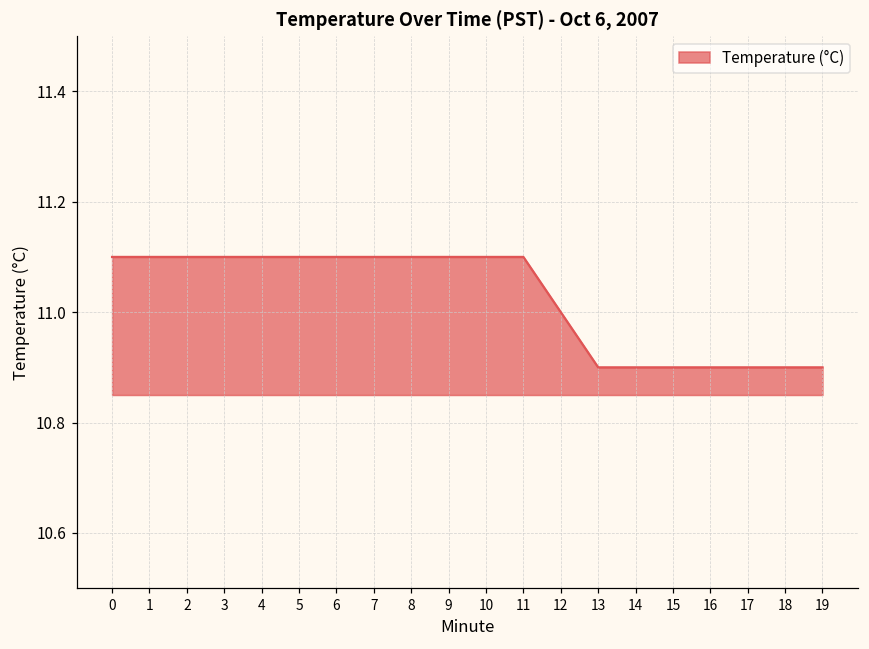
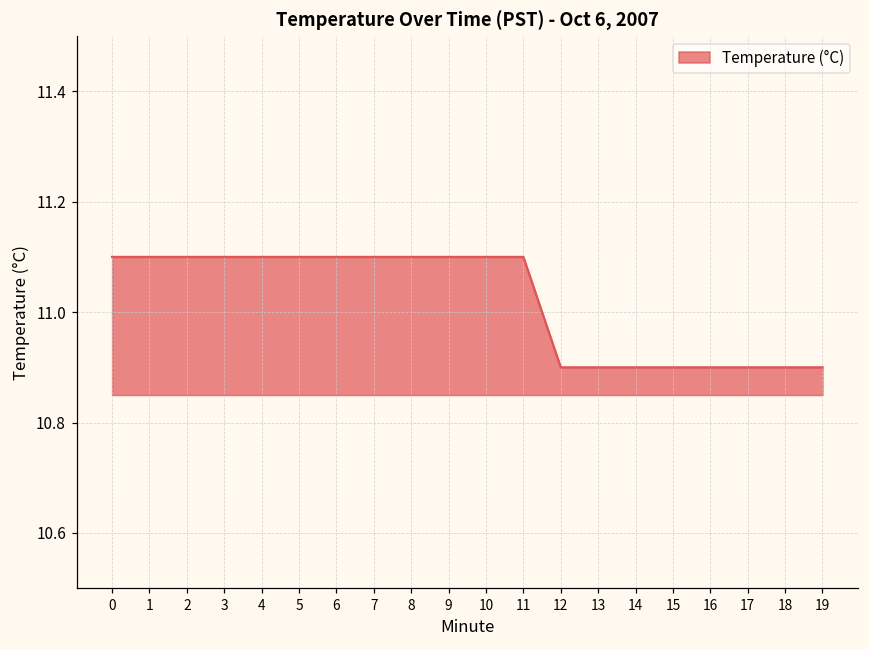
  {
    "0": 11.1,
    "1": 11.1,
    "2": 11.1,
    "3": 11.1,
    "4": 11.1,
    "5": 11.1,
    "6": 11.1,
    "7": 11.1,
    "8": 11.1,
    "9": 11.1,
    "10": 11.1,
    "11": 11.1,
-   "12": 11.0,
+   "12": 10.9,
    "13": 10.9,
    "14": 10.9,
    "15": 10.9,
    "16": 10.9,
    "17": 10.9,
    "18": 10.9,
    "19": 10.9
  }
